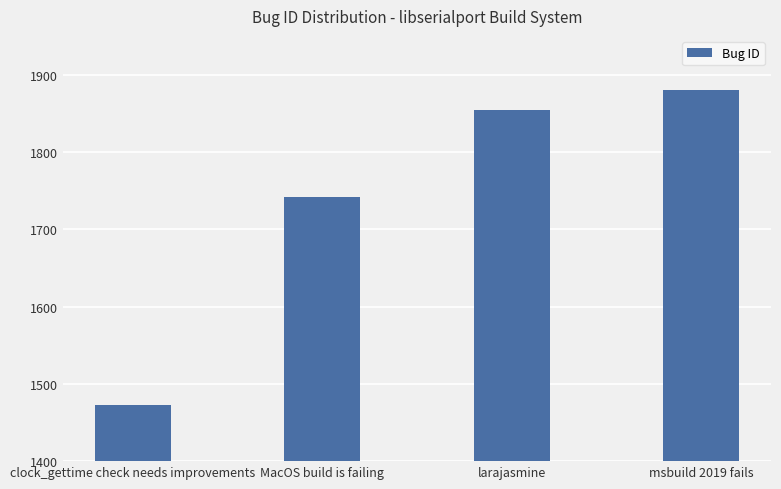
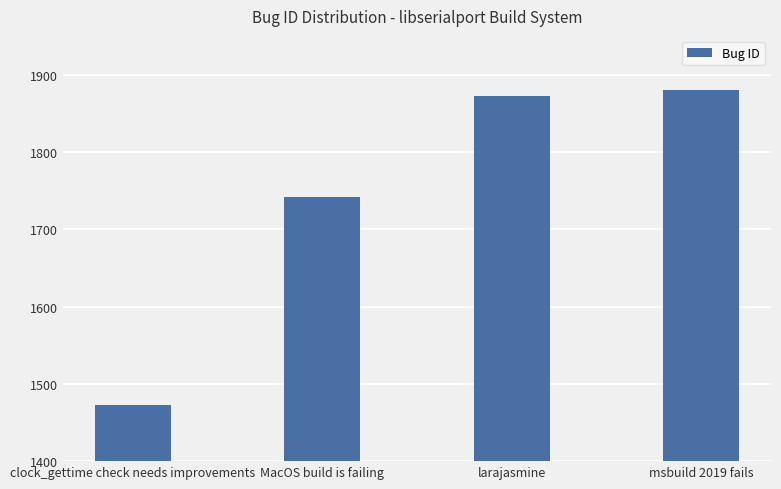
  {
    "clock_gettime check needs improvements": 1470,
    "MacOS build is failing": 1740,
-   "larajasmine": 1850,
+   "larajasmine": 1870,
    "msbuild 2019 fails": 1880
  }
